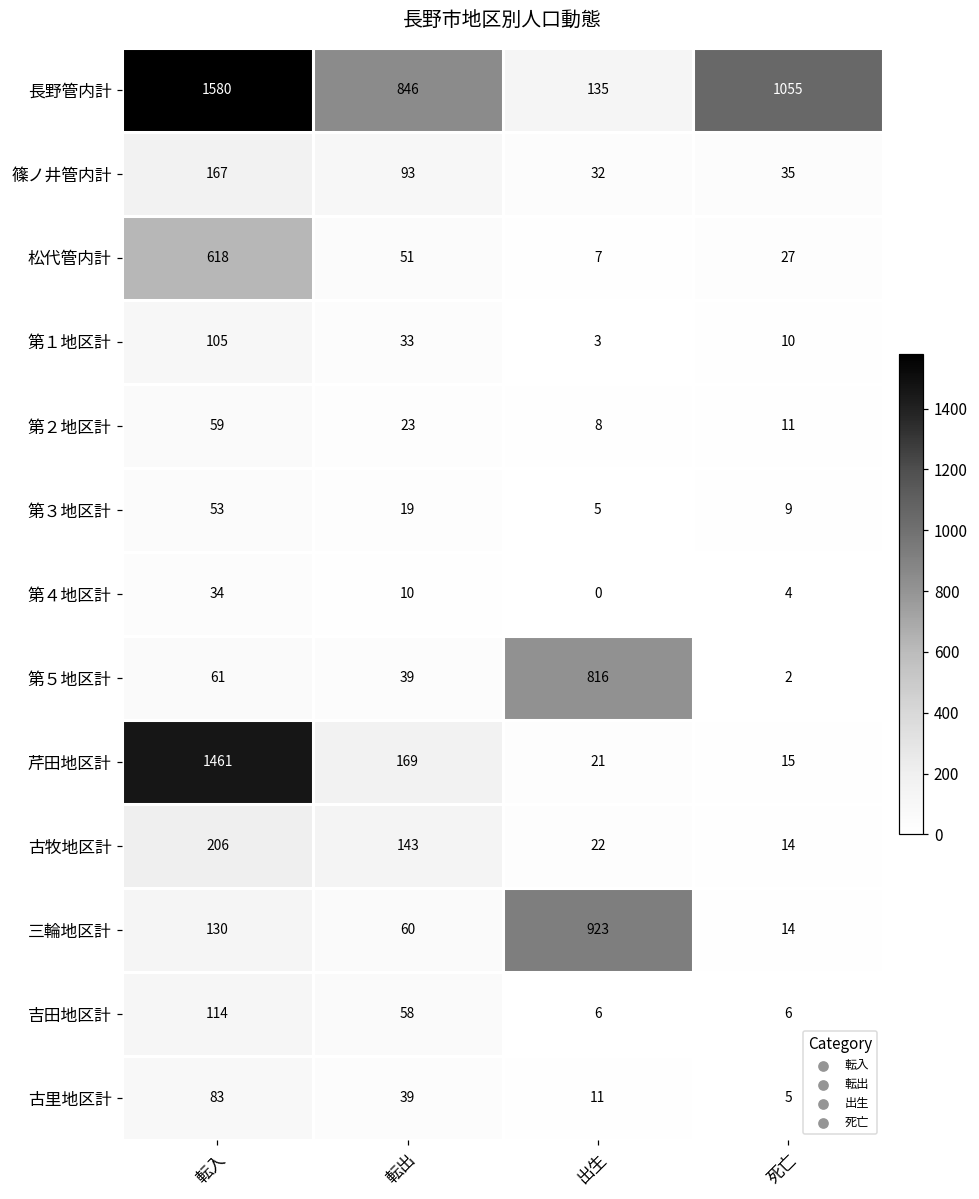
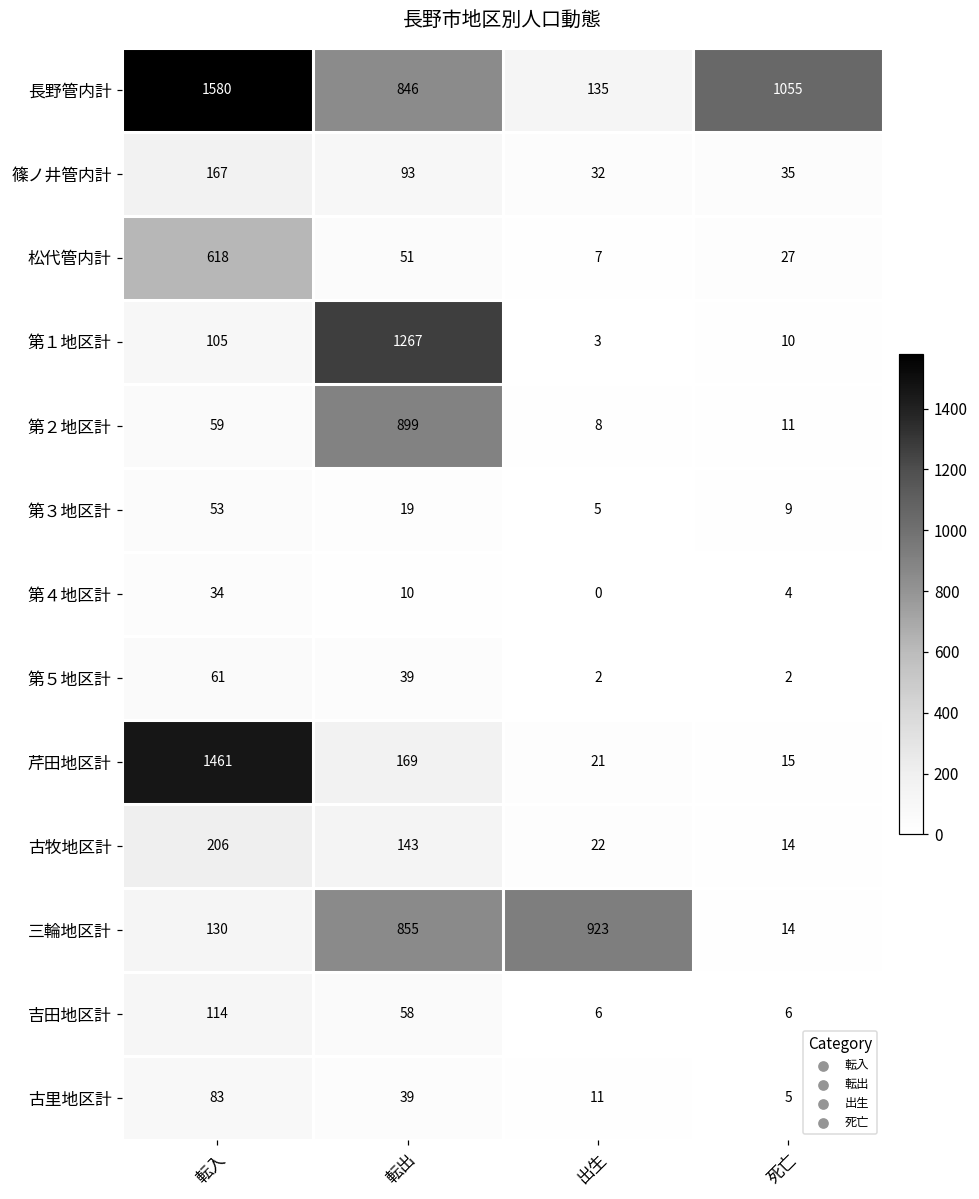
  {
    "長野管内計": {
      "転入": 1580,
      "転出": 846,
      "出生": 135,
      "死亡": 1055
    },
    "篠ノ井管内計": {
      "転入": 167,
      "転出": 93,
      "出生": 32,
      "死亡": 35
    },
    "松代管内計": {
      "転入": 618,
      "転出": 51,
      "出生": 7,
      "死亡": 27
    },
    "第１地区計": {
      "転入": 105,
-     "転出": 33,
+     "転出": 1267,
      "出生": 3,
      "死亡": 10
    },
    "第２地区計": {
      "転入": 59,
-     "転出": 23,
+     "転出": 899,
      "出生": 8,
      "死亡": 11
    },
    "第３地区計": {
      "転入": 53,
      "転出": 19,
      "出生": 5,
      "死亡": 9
    },
    "第４地区計": {
      "転入": 34,
      "転出": 10,
      "出生": 0,
      "死亡": 4
    },
    "第５地区計": {
      "転入": 61,
      "転出": 39,
-     "出生": 816,
+     "出生": 2,
      "死亡": 2
    },
    "芹田地区計": {
      "転入": 1461,
      "転出": 169,
      "出生": 21,
      "死亡": 15
    },
    "古牧地区計": {
      "転入": 206,
      "転出": 143,
      "出生": 22,
      "死亡": 14
    },
    "三輪地区計": {
      "転入": 130,
-     "転出": 60,
+     "転出": 855,
      "出生": 923,
      "死亡": 14
    },
    "吉田地区計": {
      "転入": 114,
      "転出": 58,
      "出生": 6,
      "死亡": 6
    },
    "古里地区計": {
      "転入": 83,
      "転出": 39,
      "出生": 11,
      "死亡": 5
    }
  }
